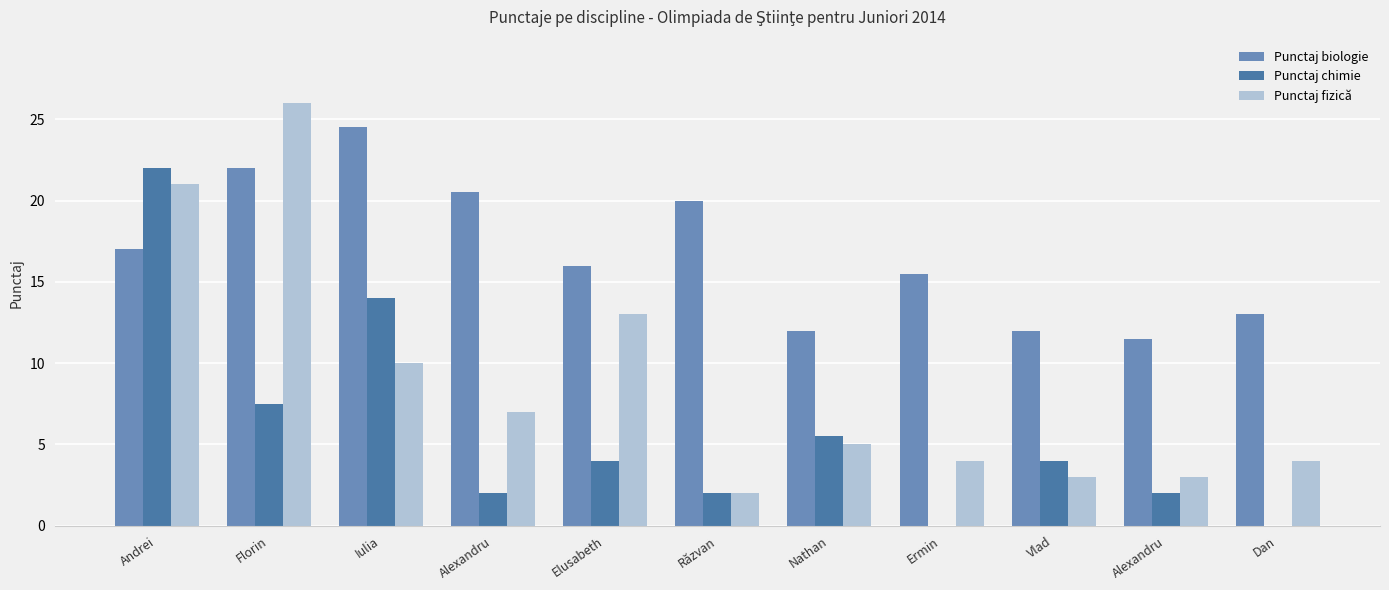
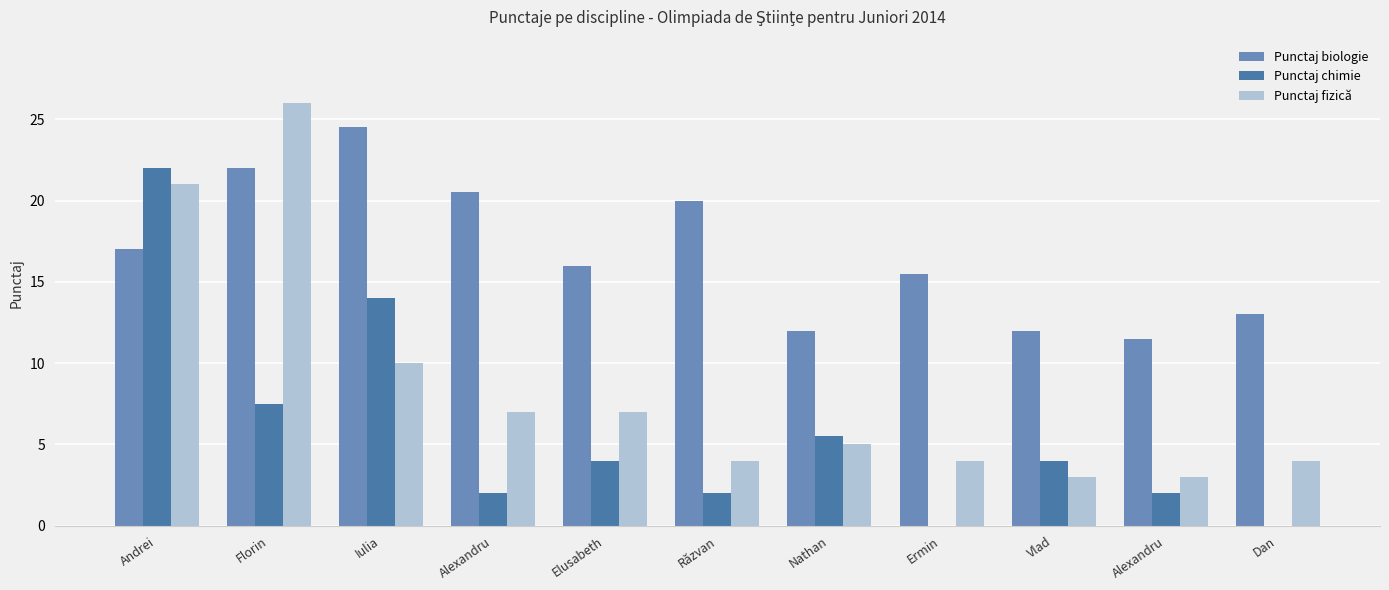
  {
    "Punctaj fizică": {
      "Andrei": 21,
      "Florin": 26,
      "Iulia": 10,
-     "Elusabeth": 13,
-     "Răzvan": 2,
+     "Elusabeth": 7,
+     "Răzvan": 4,
      "Nathan": 5,
      "Ermin": 4,
      "Vlad": 3,
      "Dan": 4
    }
  }
